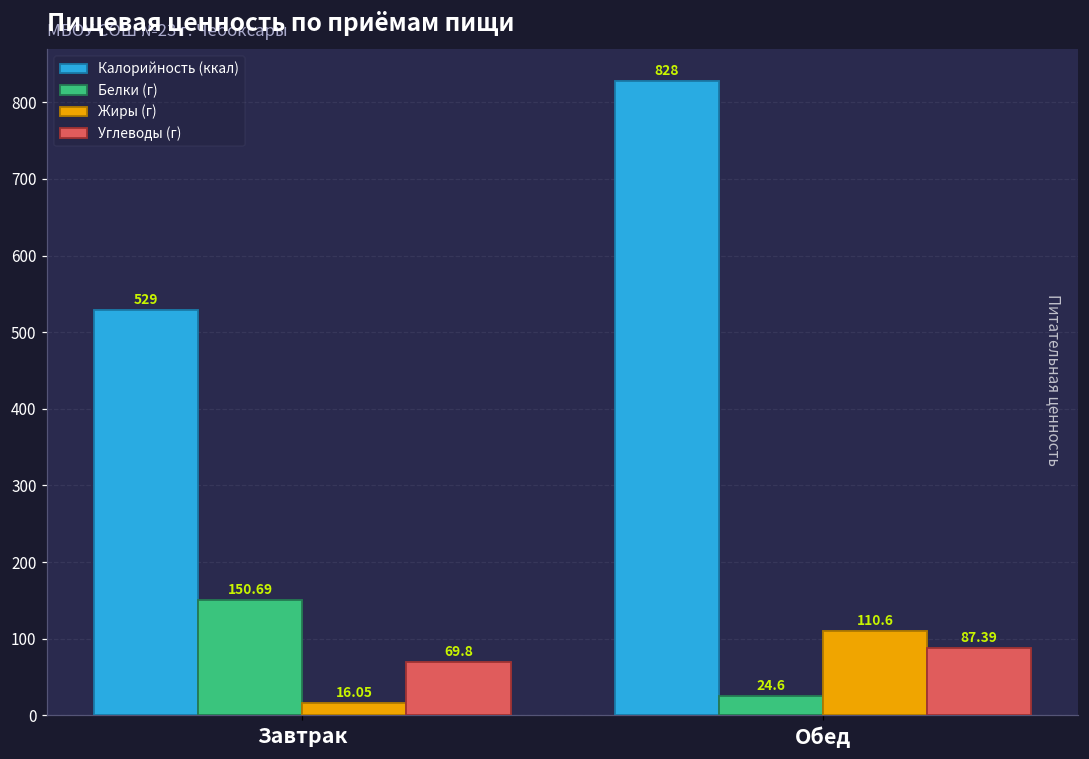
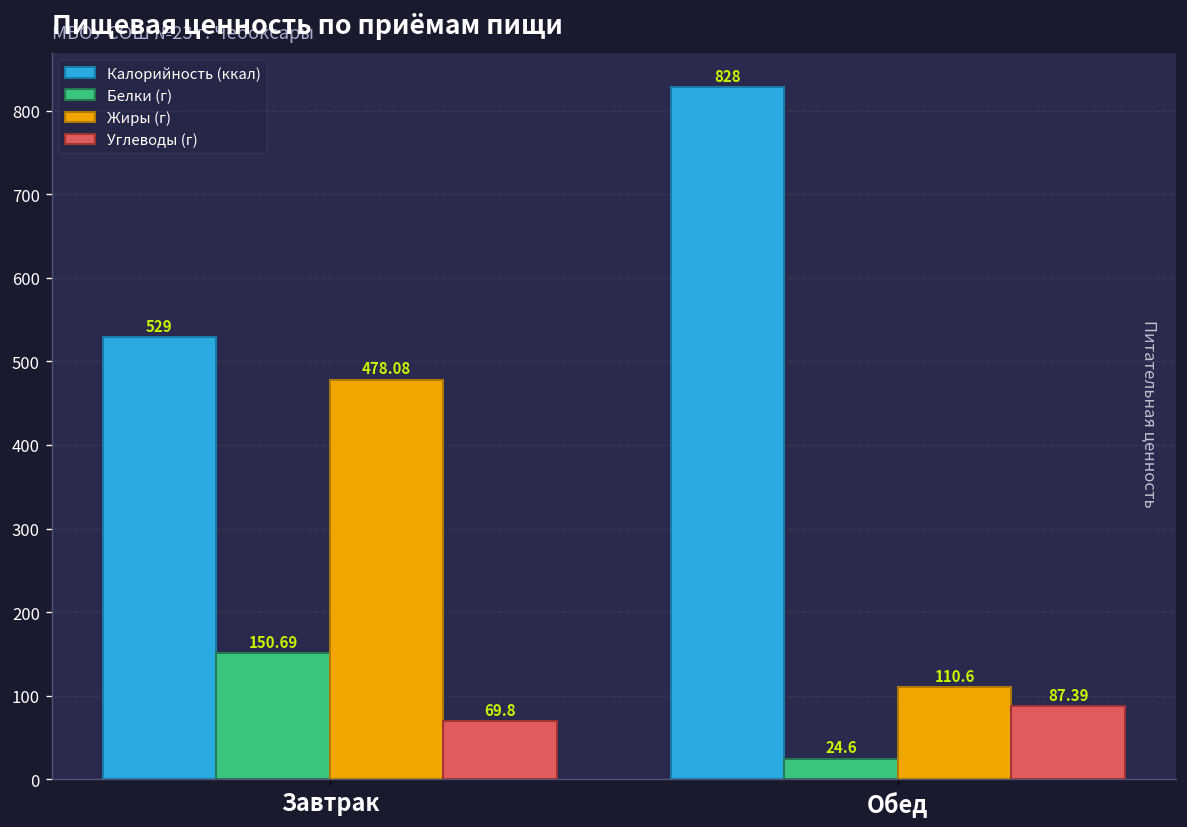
  {
    "Калорийность (ккал)": {
      "Завтрак": 529,
      "Обед": 828
    },
    "Белки (г)": {
      "Завтрак": 150.69,
      "Обед": 24.6
    },
    "Жиры (г)": {
-     "Завтрак": 16.05,
+     "Завтрак": 478.08,
      "Обед": 110.6
    },
    "Углеводы (г)": {
      "Завтрак": 69.8,
      "Обед": 87.39
    }
  }
